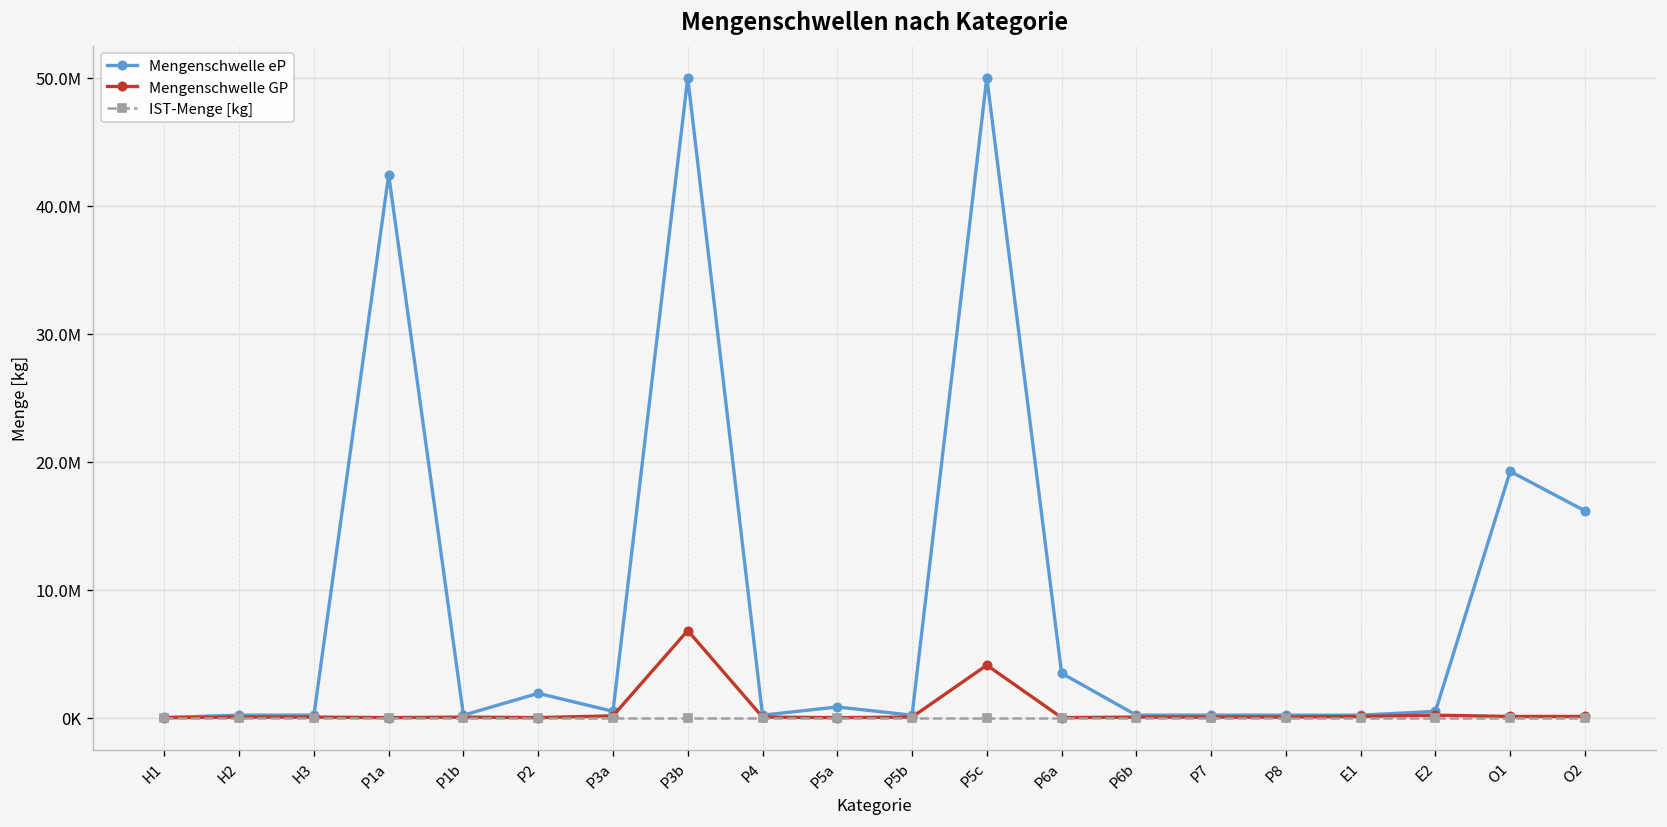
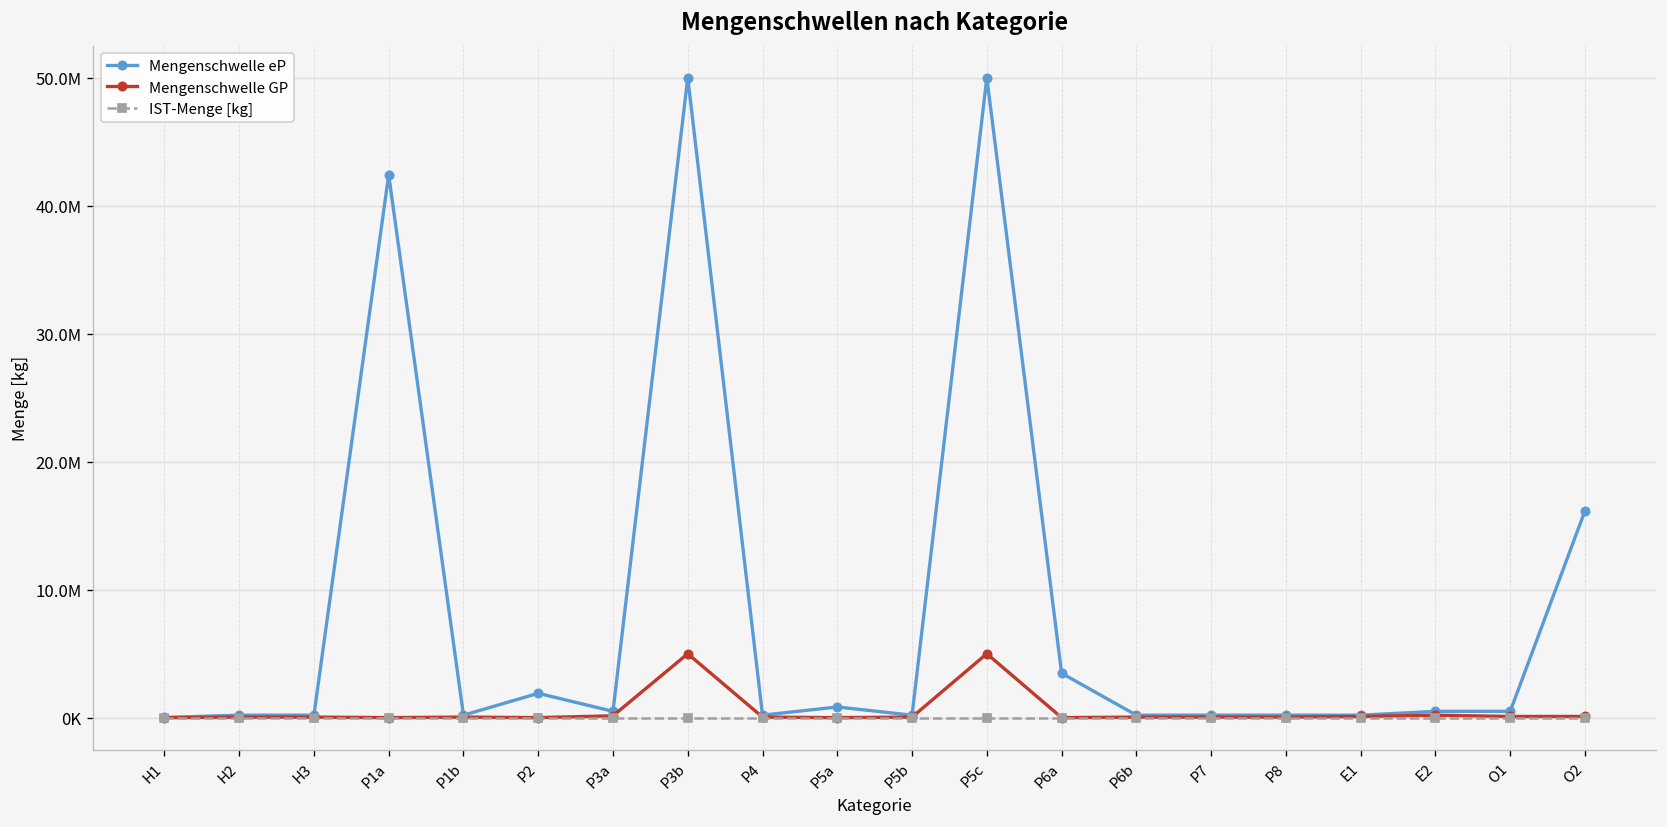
  {
    "Mengenschwelle eP": {
      "P1a": 42400000,
      "P2": 1900000,
      "P3a": 500000,
      "P3b": 50000000,
      "P5a": 800000,
      "P5c": 50000000,
      "P6a": 3500000,
      "E2": 500000,
-     "O1": 19200000,
+     "O1": 500000,
      "O2": 16200000
    },
    "Mengenschwelle GP": {
-     "P3b": 6800000,
-     "P5c": 4100000
+     "P3b": 5000000,
+     "P5c": 5000000
    },
    "IST-Menge [kg]": {
      "P3b": 0,
      "P5c": 0
    }
  }
